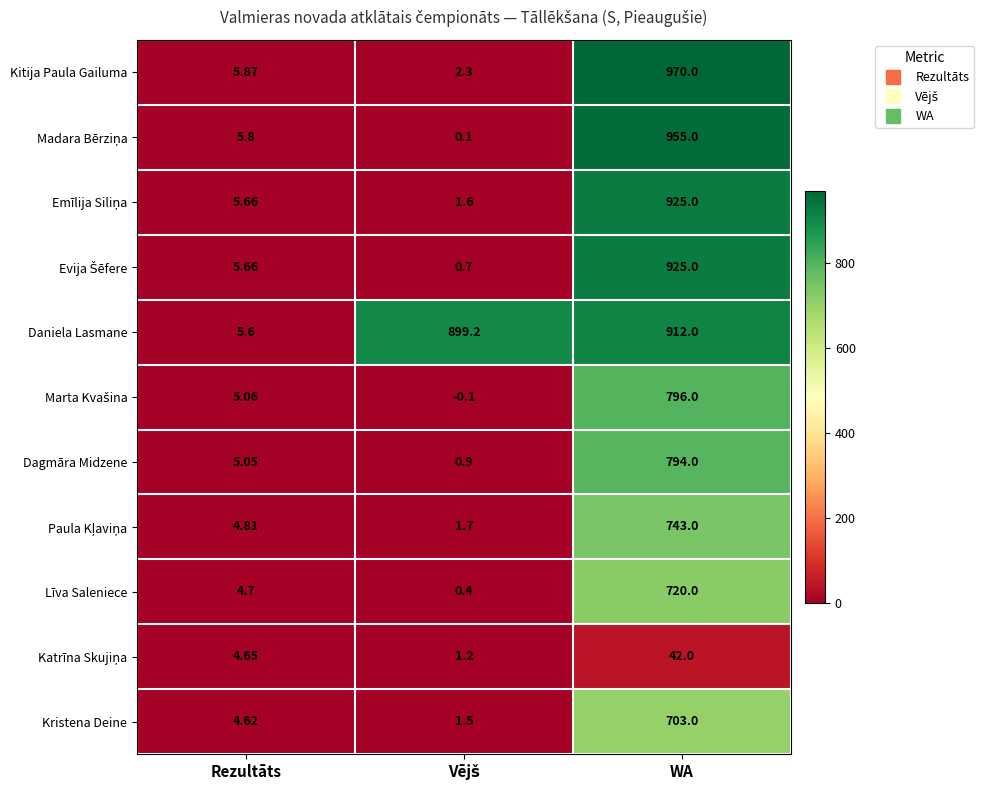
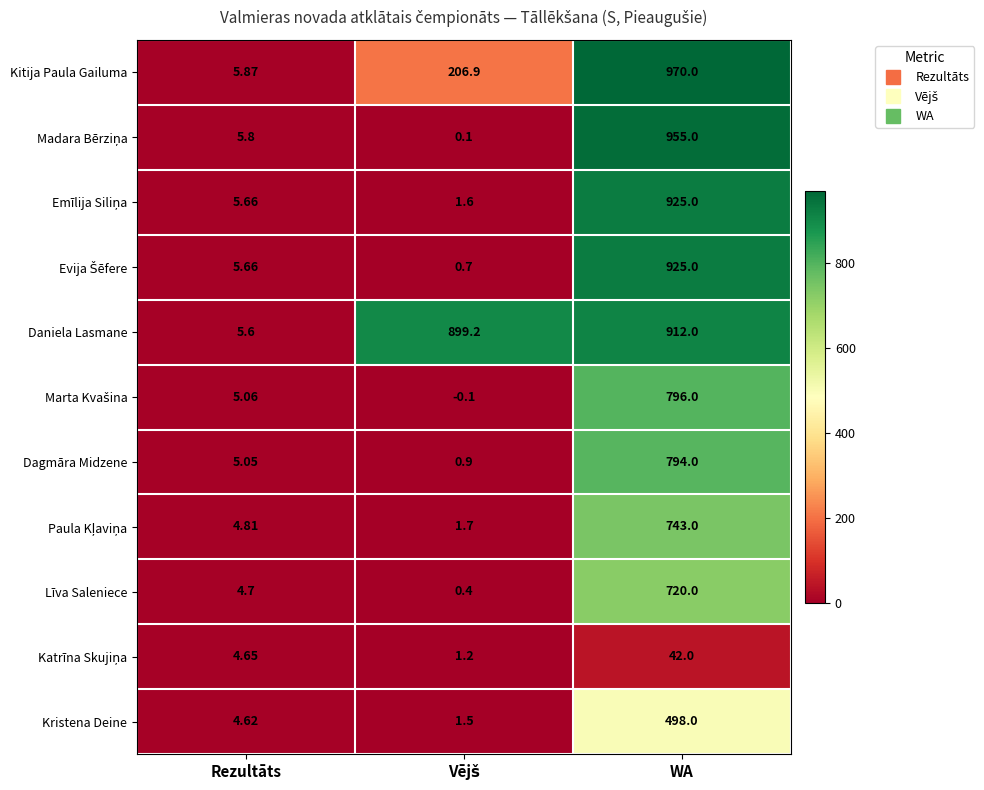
  {
    "Kitija Paula Gailuma": {
      "Rezultāts": 5.87,
-     "Vējš": 2.3,
+     "Vējš": 206.9,
      "WA": 970.0
    },
    "Madara Bērziņa": {
      "Rezultāts": 5.8,
      "Vējš": 0.1,
      "WA": 955.0
    },
    "Emīlija Siliņa": {
      "Rezultāts": 5.66,
      "Vējš": 1.6,
      "WA": 925.0
    },
    "Evija Šēfere": {
      "Rezultāts": 5.66,
      "Vējš": 0.7,
      "WA": 925.0
    },
    "Daniela Lasmane": {
      "Rezultāts": 5.6,
      "Vējš": 899.2,
      "WA": 912.0
    },
    "Marta Kvašina": {
      "Rezultāts": 5.06,
      "Vējš": -0.1,
      "WA": 796.0
    },
    "Dagmāra Midzene": {
      "Rezultāts": 5.05,
      "Vējš": 0.9,
      "WA": 794.0
    },
    "Paula Kļaviņa": {
      "Rezultāts": 4.81,
      "Vējš": 1.7,
      "WA": 743.0
    },
    "Līva Saleniece": {
      "Rezultāts": 4.7,
      "Vējš": 0.4,
      "WA": 720.0
    },
    "Katrīna Skujiņa": {
      "Rezultāts": 4.65,
      "Vējš": 1.2,
      "WA": 42.0
    },
    "Kristena Deine": {
      "Rezultāts": 4.62,
      "Vējš": 1.5,
-     "WA": 703.0
+     "WA": 498.0
    }
  }
